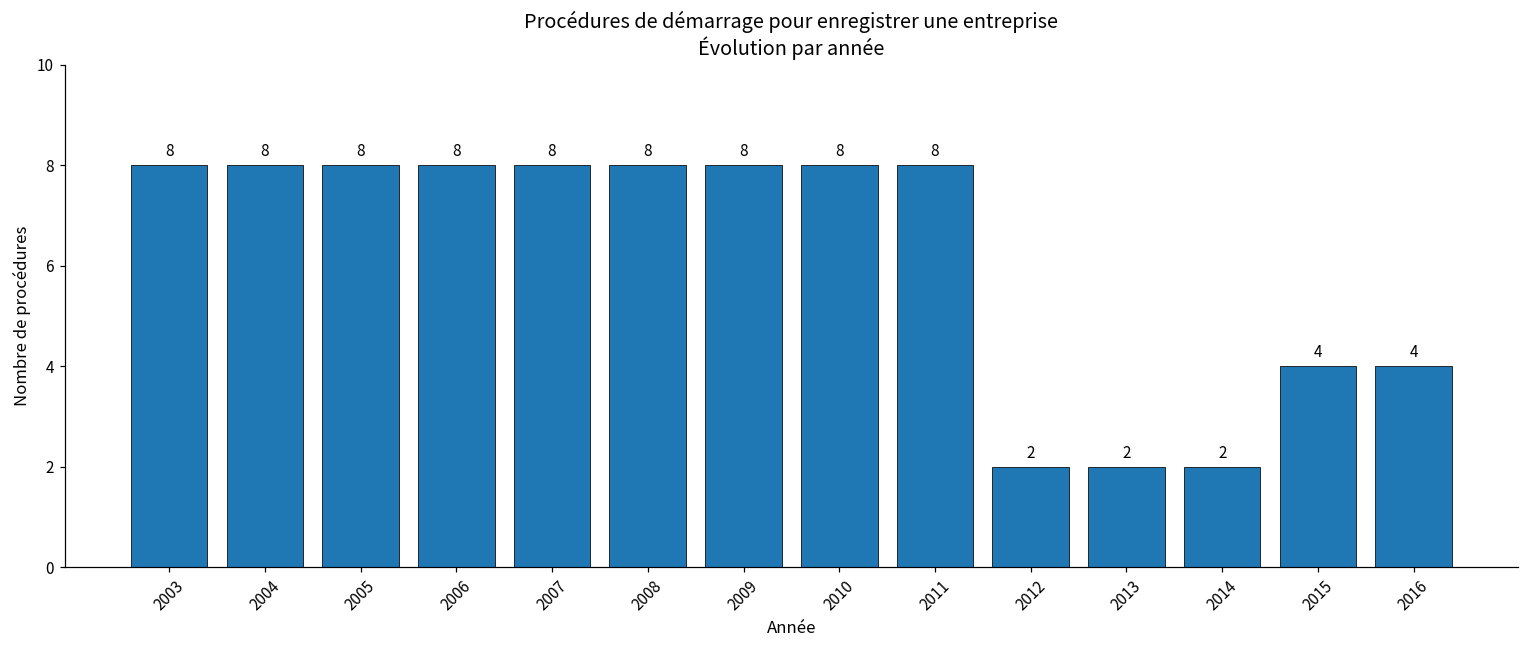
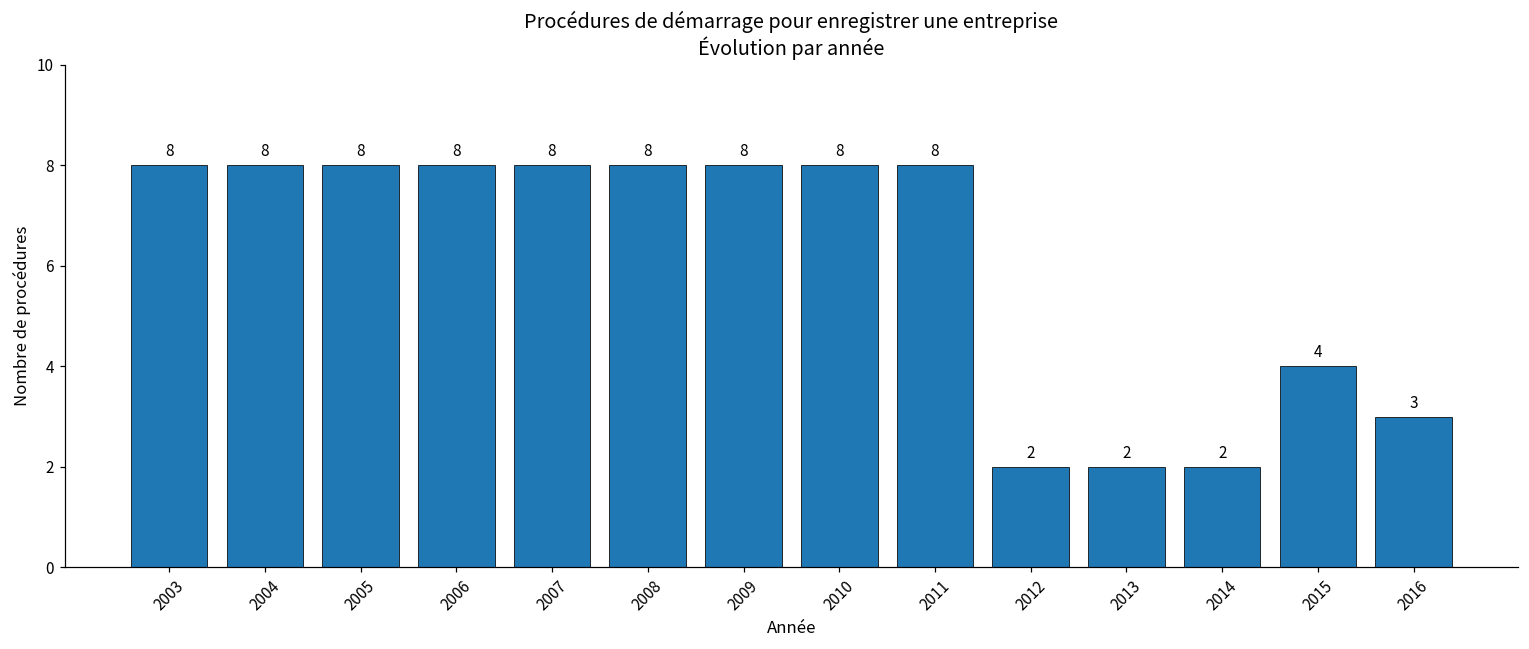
  {
    "2003": 8,
    "2004": 8,
    "2005": 8,
    "2006": 8,
    "2007": 8,
    "2008": 8,
    "2009": 8,
    "2010": 8,
    "2011": 8,
    "2012": 2,
    "2013": 2,
    "2014": 2,
    "2015": 4,
-   "2016": 4
+   "2016": 3
  }
